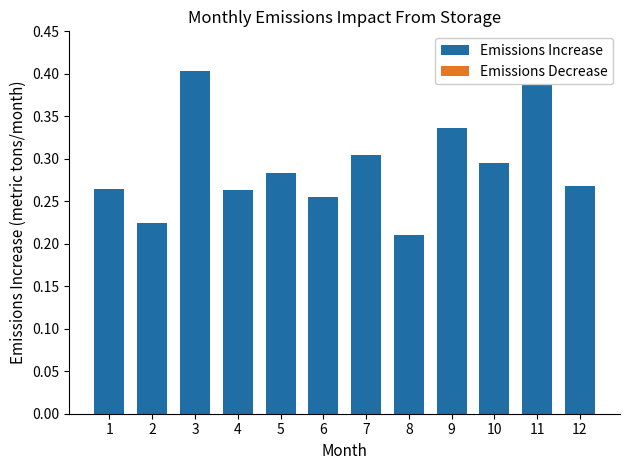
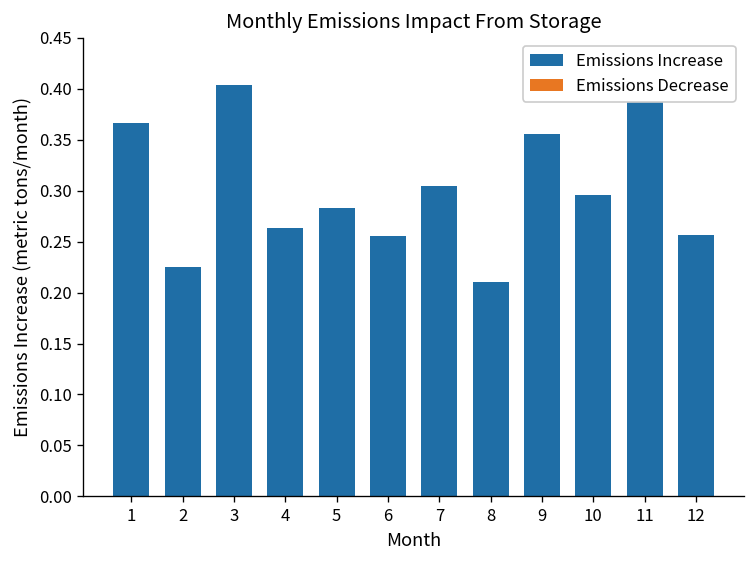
  {
    "Emissions Increase": {
-     "1": 0.27,
+     "1": 0.37,
      "2": 0.22,
      "3": 0.40,
      "4": 0.26,
      "5": 0.28,
      "6": 0.26,
      "7": 0.30,
      "8": 0.21,
-     "9": 0.34,
+     "9": 0.35,
      "10": 0.30,
-     "12": 0.27
+     "12": 0.26
    },
    "Emissions Decrease": {
      "1": 0.00,
      "2": 0.00,
      "3": 0.00,
      "4": 0.00,
      "5": 0.00,
      "6": 0.00,
      "7": 0.00,
      "8": 0.00,
      "9": 0.00,
      "10": 0.00,
      "11": 0.00,
      "12": 0.00
    }
  }
